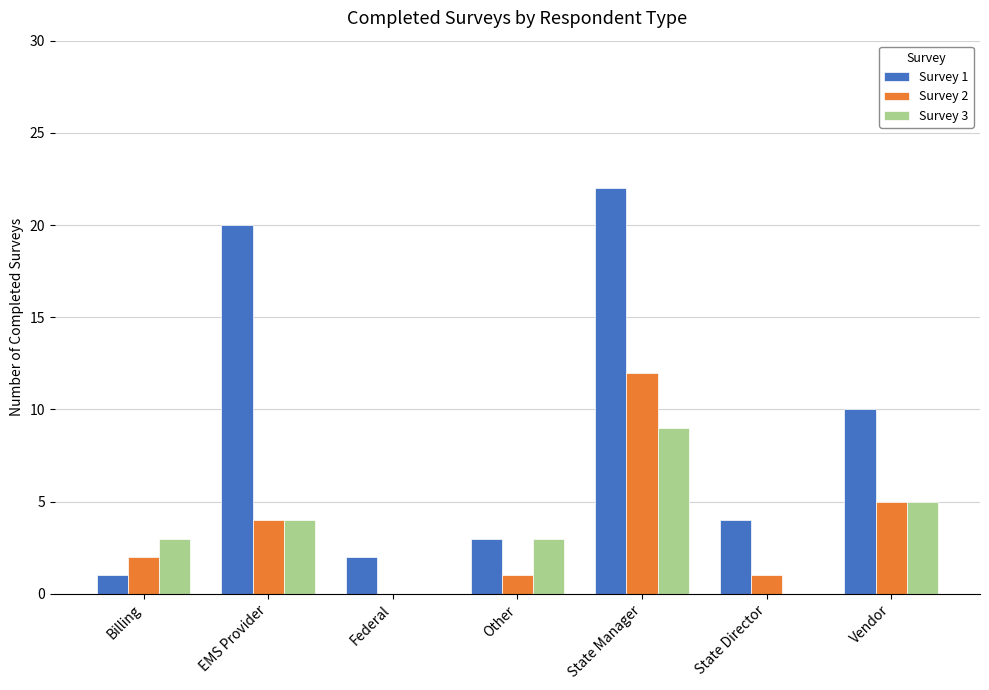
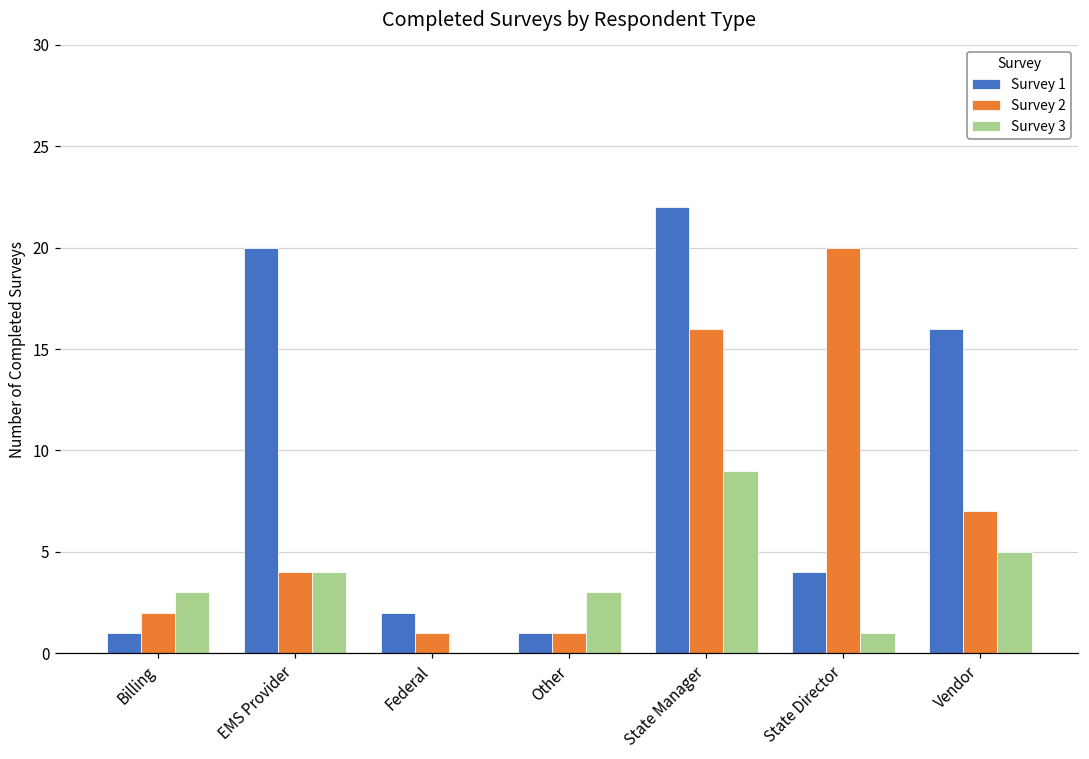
  {
    "Survey 1": {
      "Billing": 1,
      "EMS Provider": 20,
      "Federal": 2,
-     "Other": 3,
+     "Other": 1,
      "State Manager": 22,
      "State Director": 4,
-     "Vendor": 10
+     "Vendor": 16
    },
    "Survey 2": {
      "Billing": 2,
      "EMS Provider": 4,
-     "Federal": 0,
+     "Federal": 1,
      "Other": 1,
-     "State Manager": 12,
-     "State Director": 1,
-     "Vendor": 5
+     "State Manager": 16,
+     "State Director": 20,
+     "Vendor": 7
    },
    "Survey 3": {
      "Billing": 3,
      "EMS Provider": 4,
      "Federal": 0,
      "Other": 3,
      "State Manager": 9,
-     "State Director": 0,
+     "State Director": 1,
      "Vendor": 5
    }
  }
